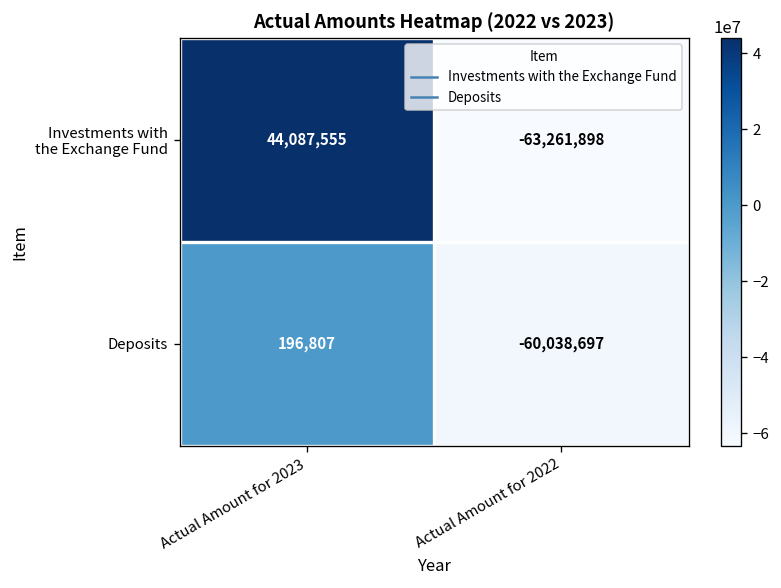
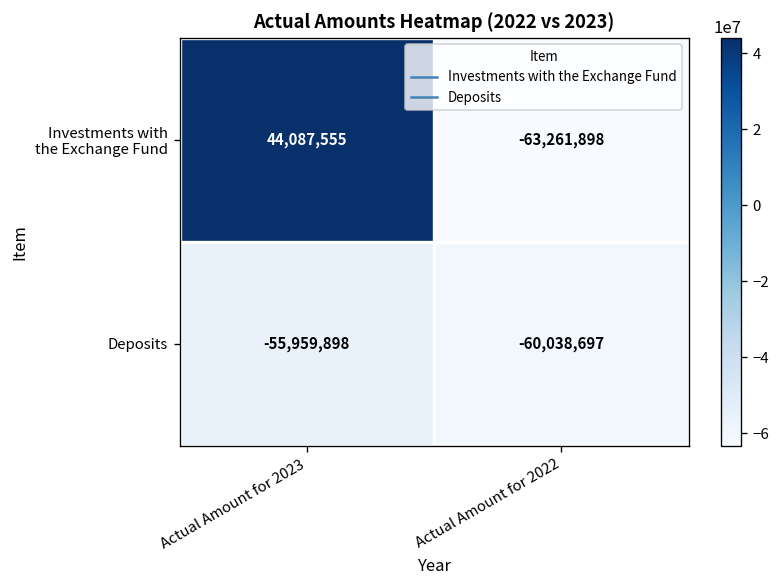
  {
    "Investments with the Exchange Fund": {
      "Actual Amount for 2023": "44,087,555",
      "Actual Amount for 2022": "-63,261,898"
    },
    "Deposits": {
-     "Actual Amount for 2023": "196,807",
+     "Actual Amount for 2023": "-55,959,898",
      "Actual Amount for 2022": "-60,038,697"
    }
  }
